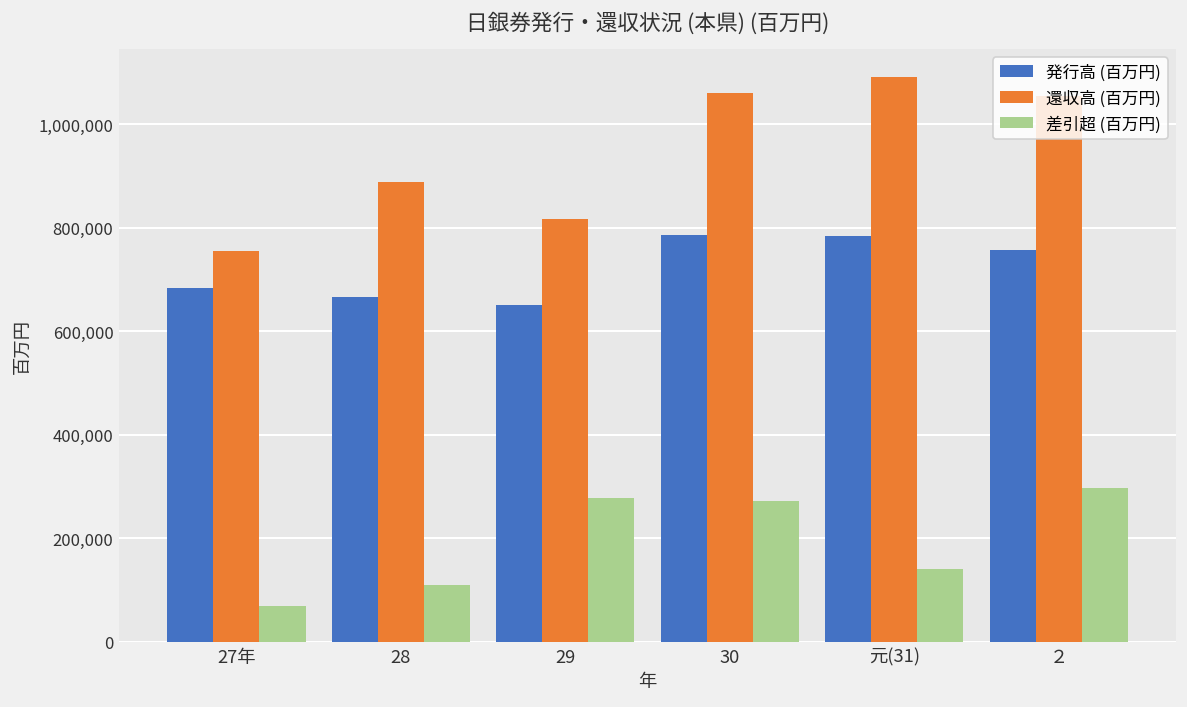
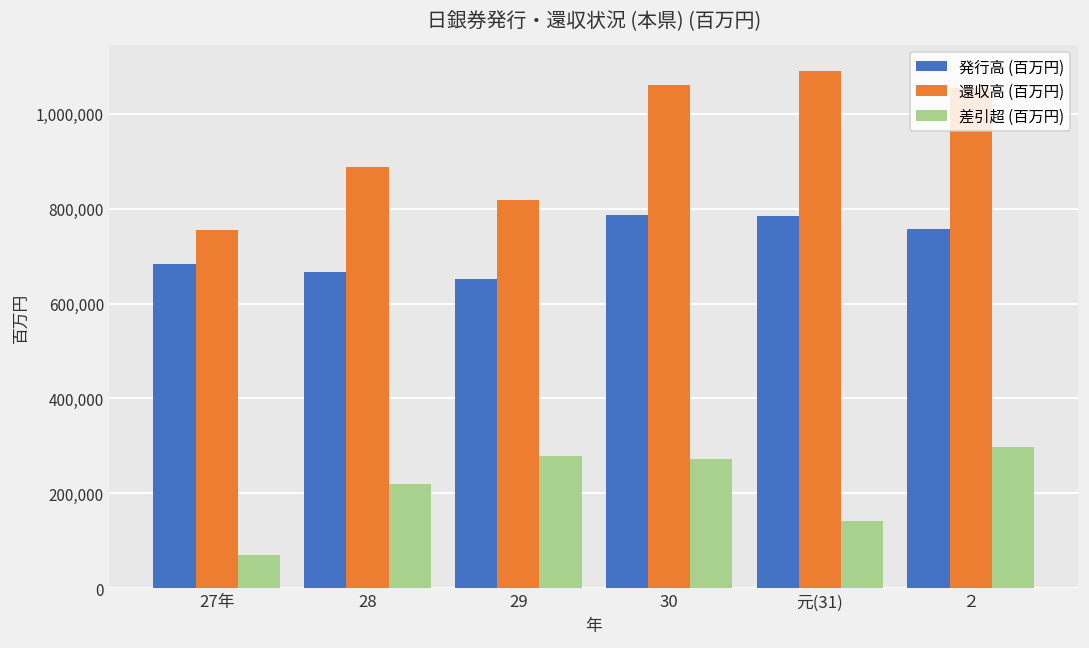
  {
    "発行高 (百万円)": {
      "27年": "680,000",
      "28": "670,000",
      "29": "650,000",
      "30": "790,000",
      "元(31)": "780,000",
      "２": "760,000"
    },
    "還収高 (百万円)": {
      "27年": "760,000",
      "28": "890,000",
      "29": "820,000",
      "30": "1,060,000",
      "元(31)": "1,090,000"
    },
    "差引超 (百万円)": {
      "27年": "70,000",
-     "28": "110,000",
+     "28": "220,000",
      "29": "280,000",
      "30": "270,000",
      "元(31)": "140,000",
      "２": "300,000"
    }
  }
